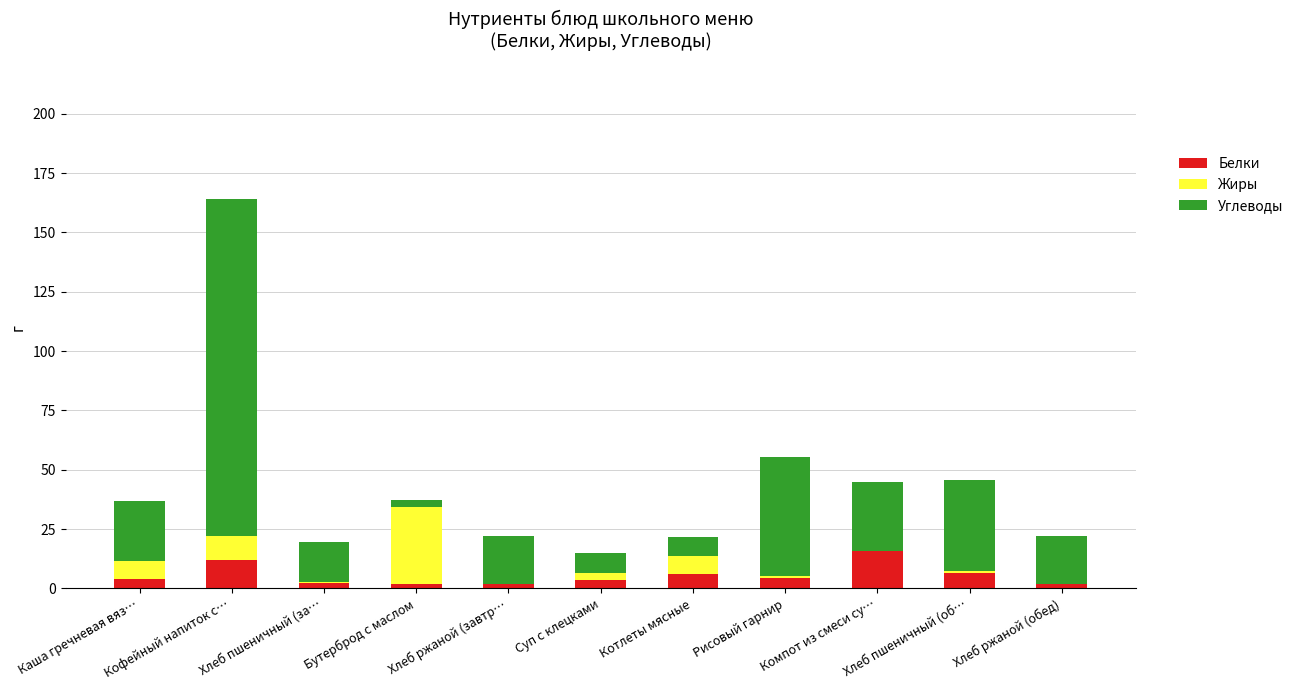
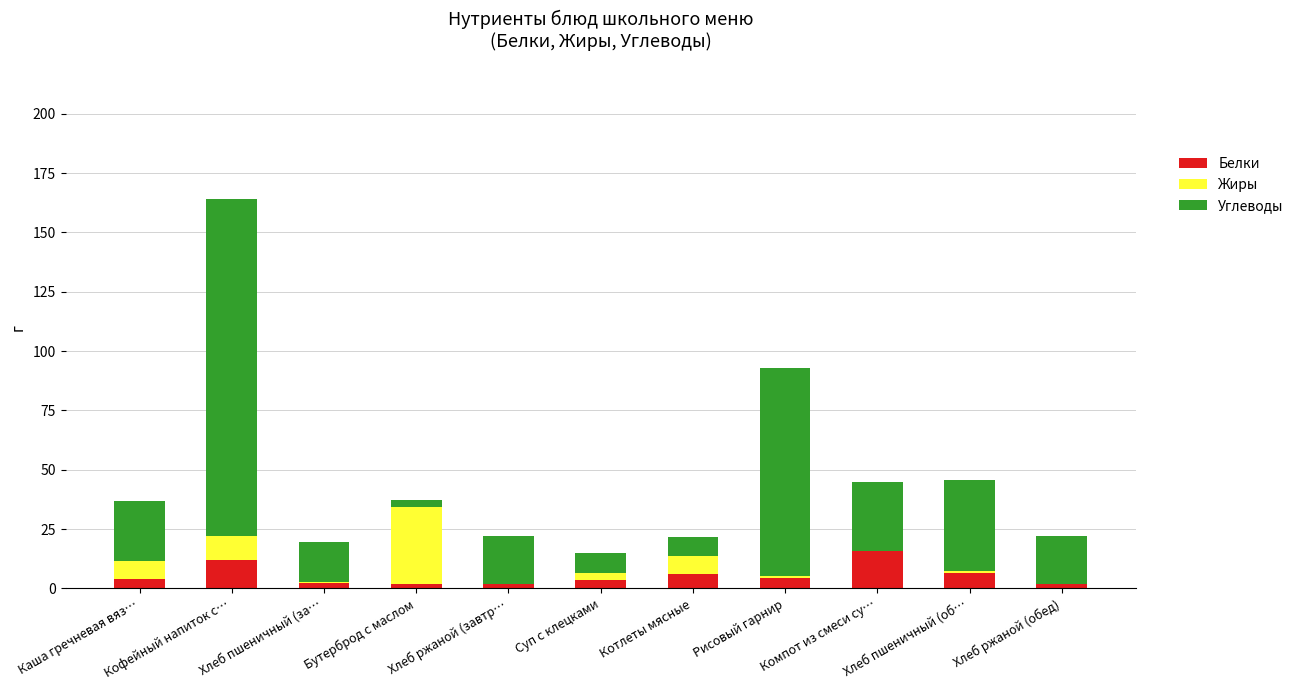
  {
    "Белки": {
      "Каша гречневая вяз…": 4,
      "Кофейный напиток с…": 12,
      "Хлеб пшеничный (за…": 2,
      "Бутерброд с маслом": 2,
      "Хлеб ржаной (завтр…": 2,
      "Суп с клецками": 3,
      "Котлеты мясные": 6,
      "Рисовый гарнир": 4,
      "Компот из смеси су…": 16,
      "Хлеб пшеничный (об…": 6,
      "Хлеб ржаной (обед)": 2
    },
    "Жиры": {
      "Каша гречневая вяз…": 7,
      "Кофейный напиток с…": 10,
      "Бутерброд с маслом": 33,
      "Хлеб ржаной (завтр…": 0,
      "Суп с клецками": 3,
      "Котлеты мясные": 8,
      "Компот из смеси су…": 0,
      "Хлеб ржаной (обед)": 0
    },
    "Углеводы": {
      "Каша гречневая вяз…": 26,
      "Кофейный напиток с…": 142,
      "Хлеб пшеничный (за…": 17,
      "Бутерброд с маслом": 3,
      "Хлеб ржаной (завтр…": 20,
      "Суп с клецками": 8,
      "Котлеты мясные": 8,
-     "Рисовый гарнир": 50,
+     "Рисовый гарнир": 88,
      "Компот из смеси су…": 29,
      "Хлеб пшеничный (об…": 39,
      "Хлеб ржаной (обед)": 20
    }
  }
